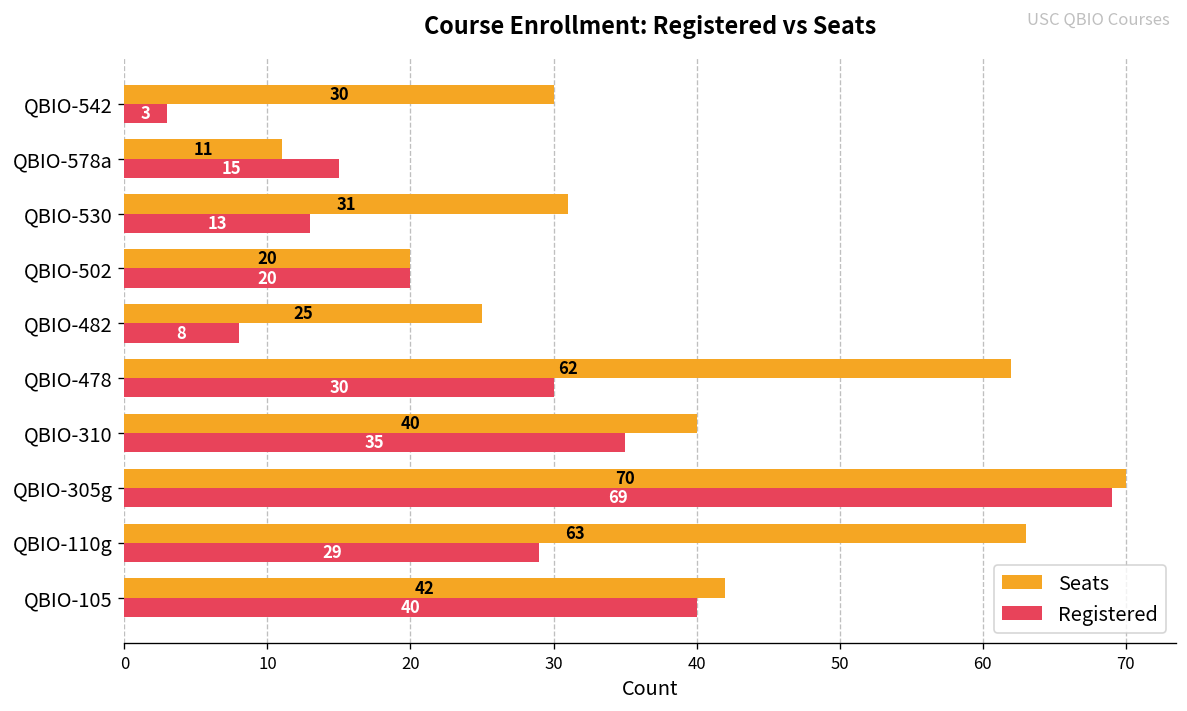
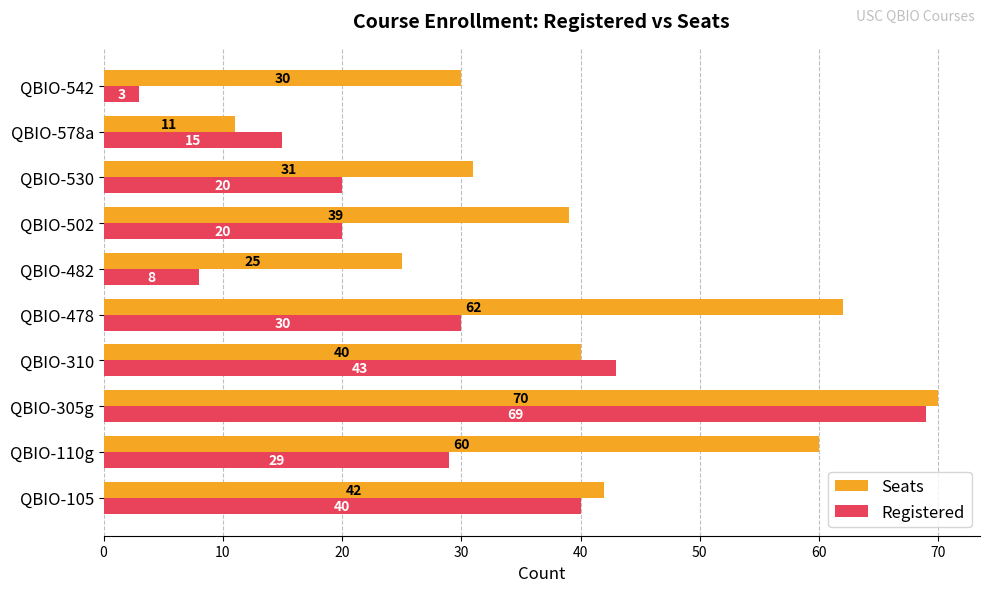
  {
    "Seats": {
      "QBIO-542": 30,
      "QBIO-578a": 11,
      "QBIO-530": 31,
-     "QBIO-502": 20,
+     "QBIO-502": 39,
      "QBIO-482": 25,
      "QBIO-478": 62,
      "QBIO-310": 40,
      "QBIO-305g": 70,
-     "QBIO-110g": 63,
+     "QBIO-110g": 60,
      "QBIO-105": 42
    },
    "Registered": {
      "QBIO-542": 3,
      "QBIO-578a": 15,
-     "QBIO-530": 13,
+     "QBIO-530": 20,
      "QBIO-502": 20,
      "QBIO-482": 8,
      "QBIO-478": 30,
-     "QBIO-310": 35,
+     "QBIO-310": 43,
      "QBIO-305g": 69,
      "QBIO-110g": 29,
      "QBIO-105": 40
    }
  }
